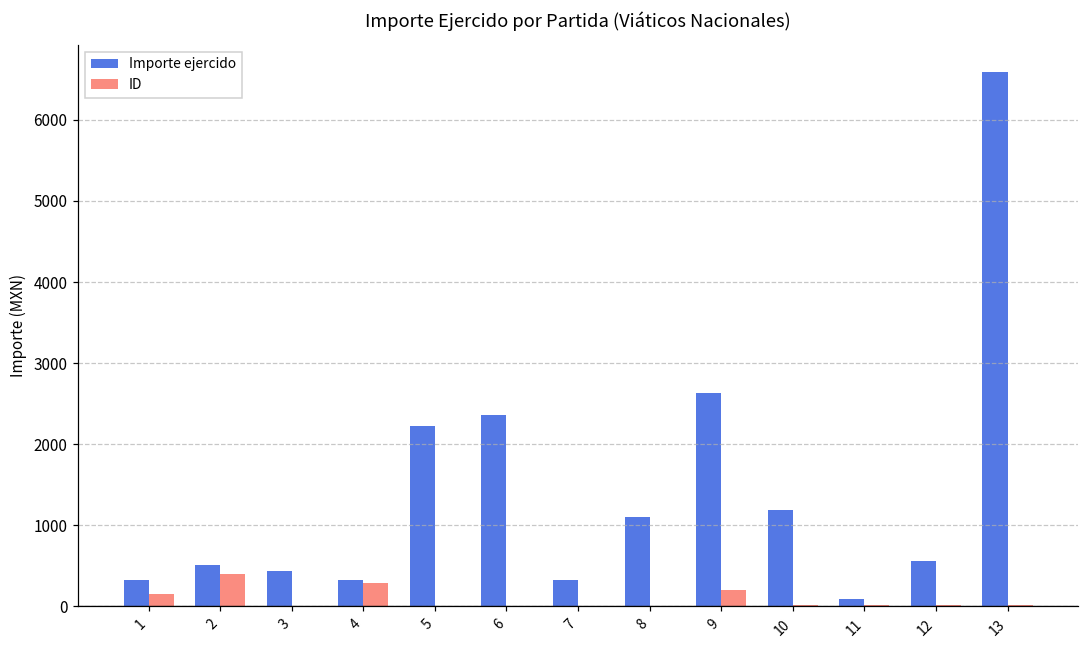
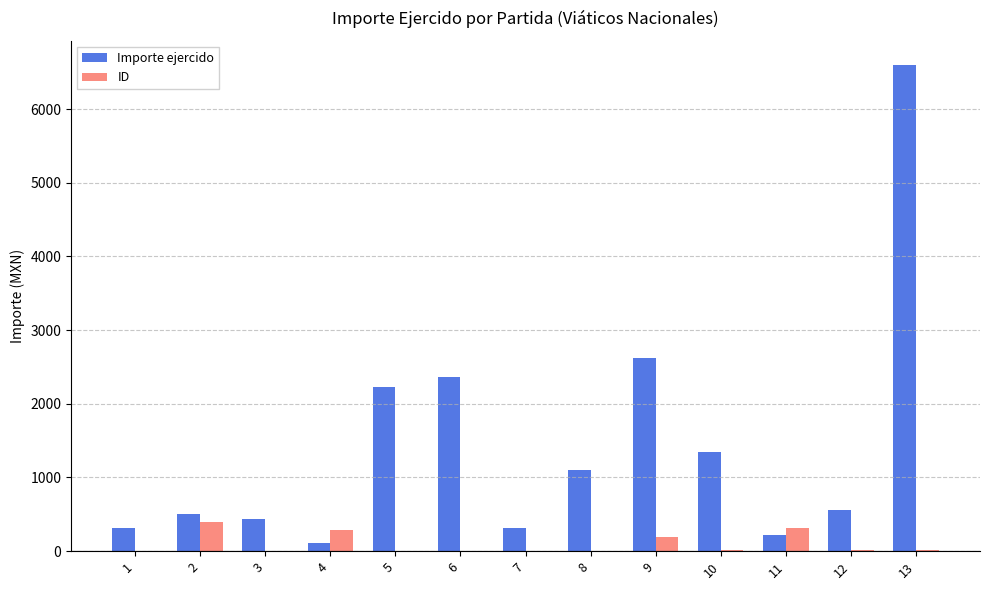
  {
    "Importe ejercido": {
      "1": 300,
      "2": 500,
      "3": 400,
-     "4": 300,
+     "4": 100,
      "5": 2200,
      "6": 2400,
      "7": 300,
      "8": 1100,
      "9": 2600,
-     "10": 1200,
-     "11": 100,
+     "10": 1300,
+     "11": 200,
      "12": 600,
      "13": 6600
    },
    "ID": {
-     "1": 200,
+     "1": 0,
      "2": 400,
      "4": 300,
      "9": 200,
-     "11": 0
+     "11": 300
    }
  }
